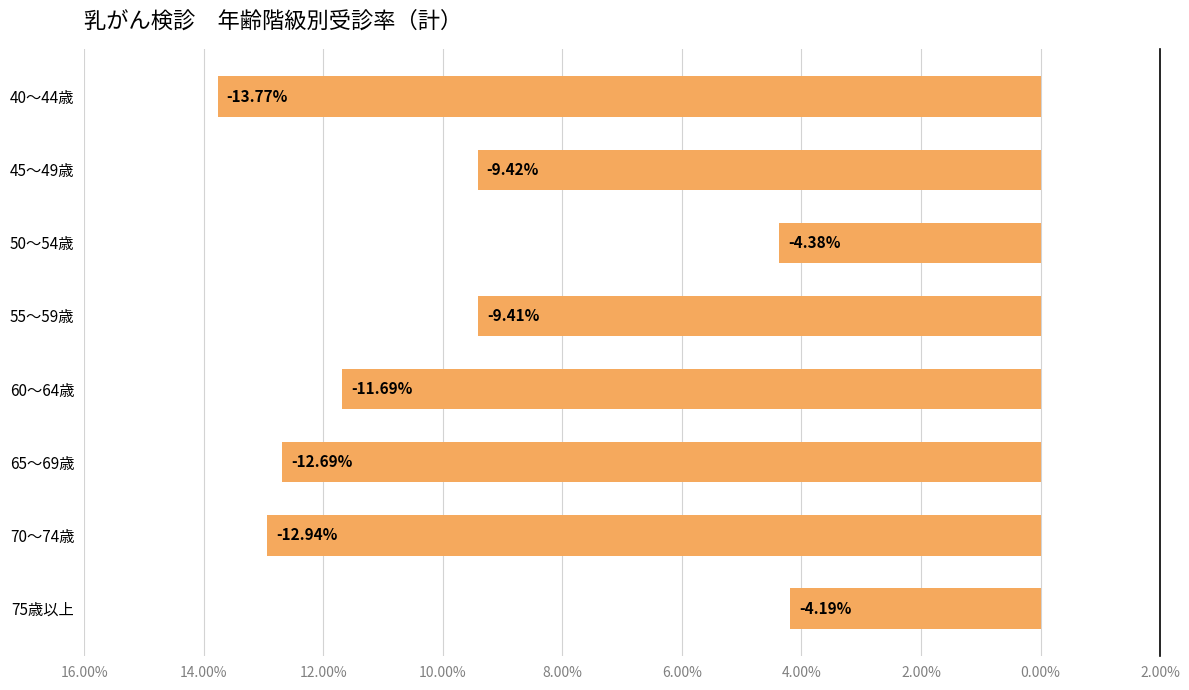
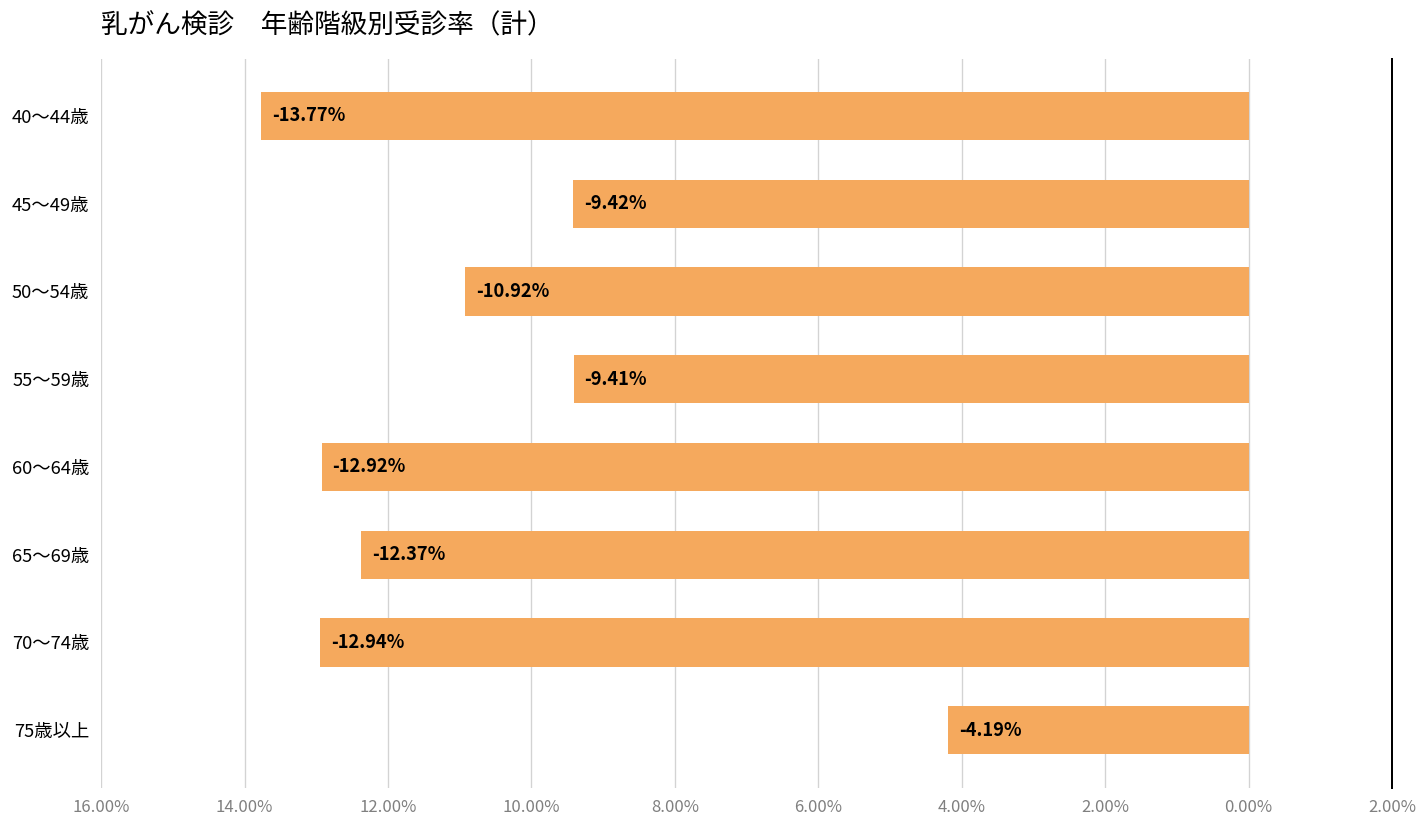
  {
    "40～44歳": "-13.77%",
    "45～49歳": "-9.42%",
-   "50～54歳": "-4.38%",
+   "50～54歳": "-10.92%",
    "55～59歳": "-9.41%",
-   "60～64歳": "-11.69%",
-   "65～69歳": "-12.69%",
+   "60～64歳": "-12.92%",
+   "65～69歳": "-12.37%",
    "70～74歳": "-12.94%",
    "75歳以上": "-4.19%"
  }
